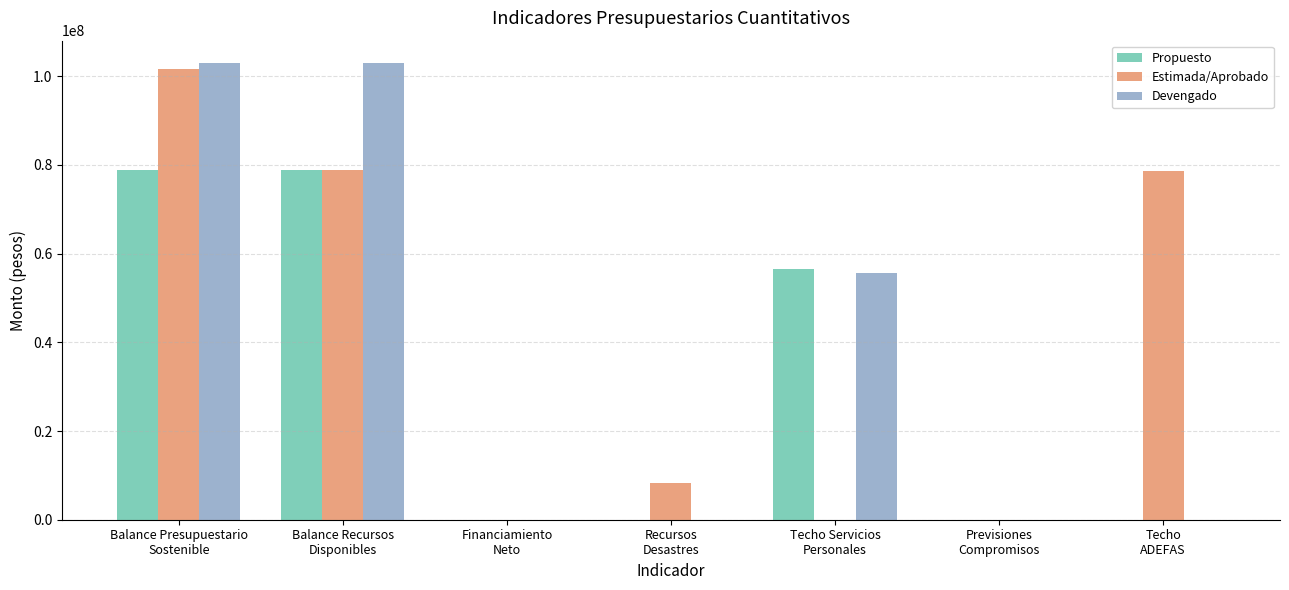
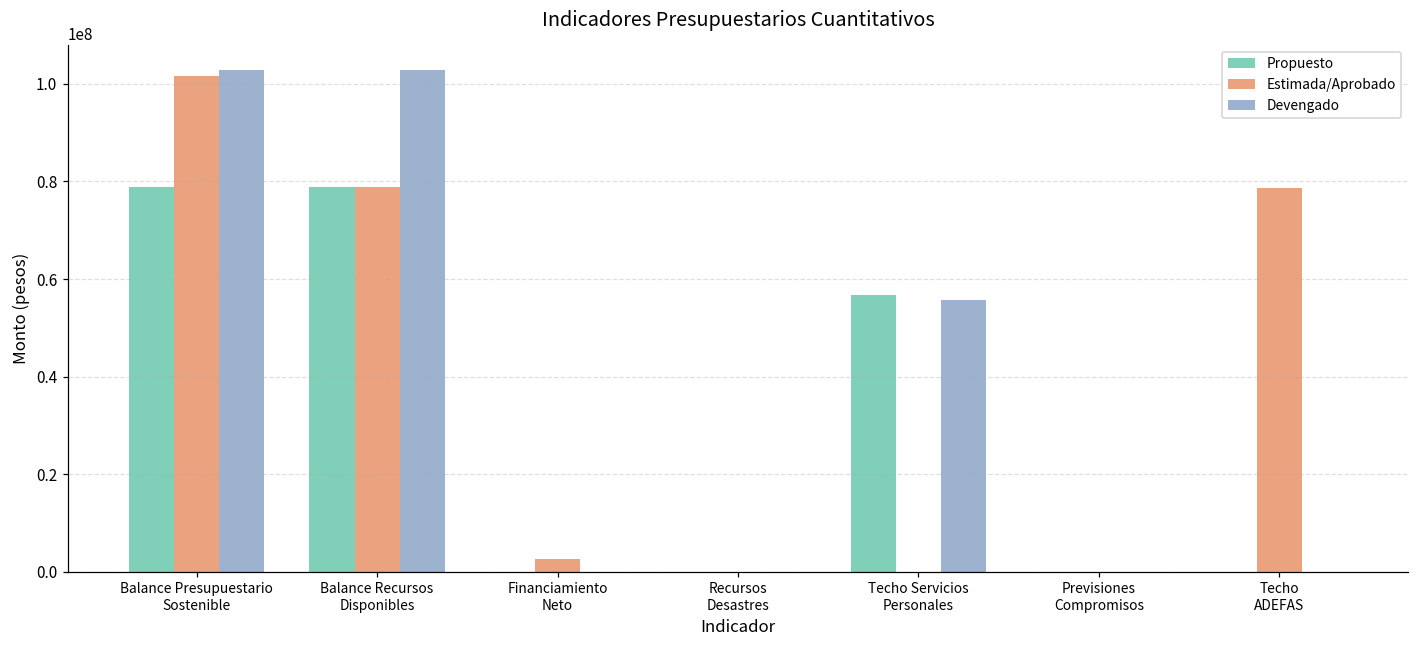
  {
    "Estimada/Aprobado": {
      "Balance Presupuestario Sostenible": 102000000,
      "Balance Recursos Disponibles": 79000000,
-     "Financiamiento Neto": 0,
-     "Recursos Desastres": 8000000,
+     "Financiamiento Neto": 3000000,
+     "Recursos Desastres": 0,
      "Techo Servicios Personales": 0,
      "Previsiones Compromisos": 0,
      "Techo ADEFAS": 79000000
    }
  }
